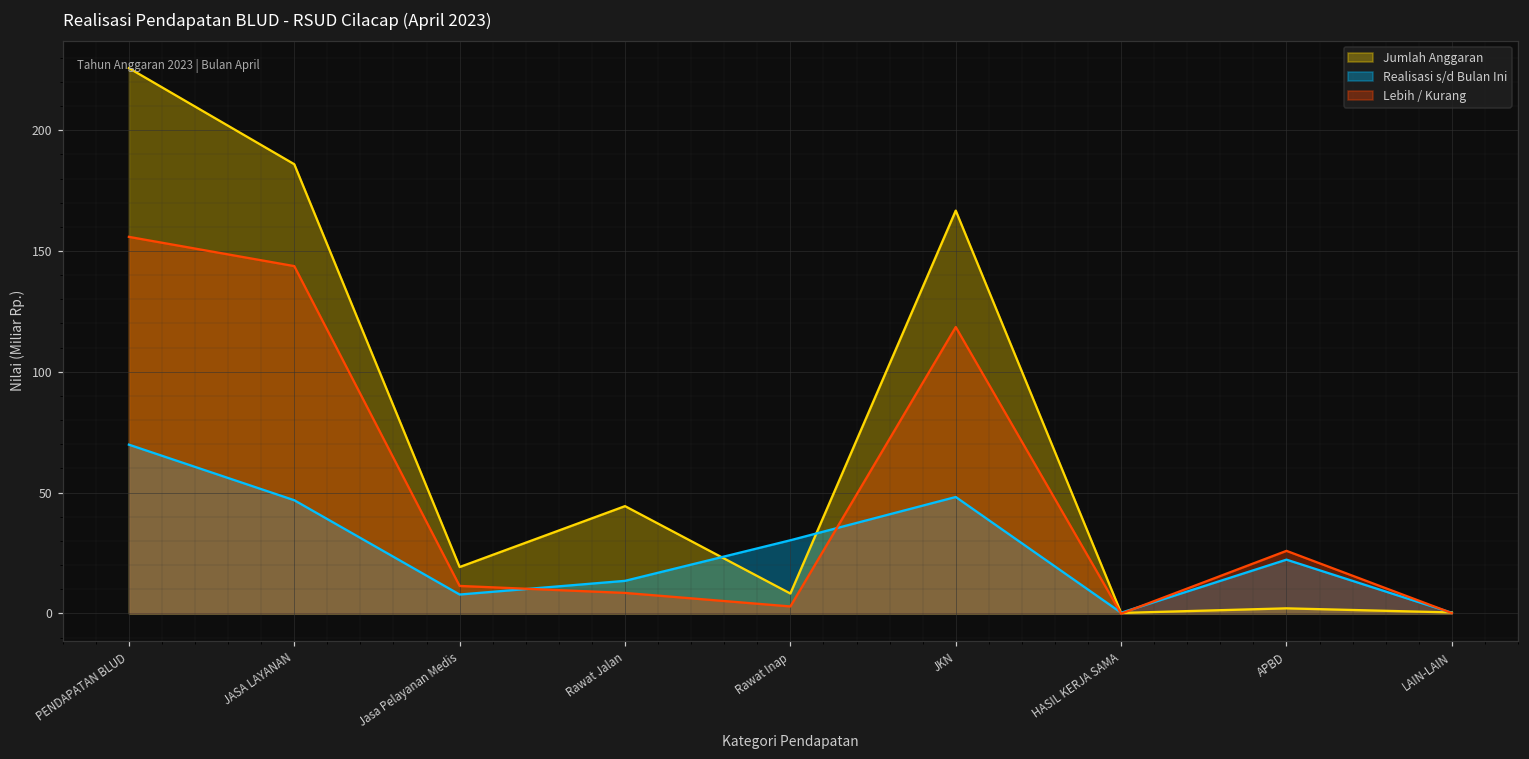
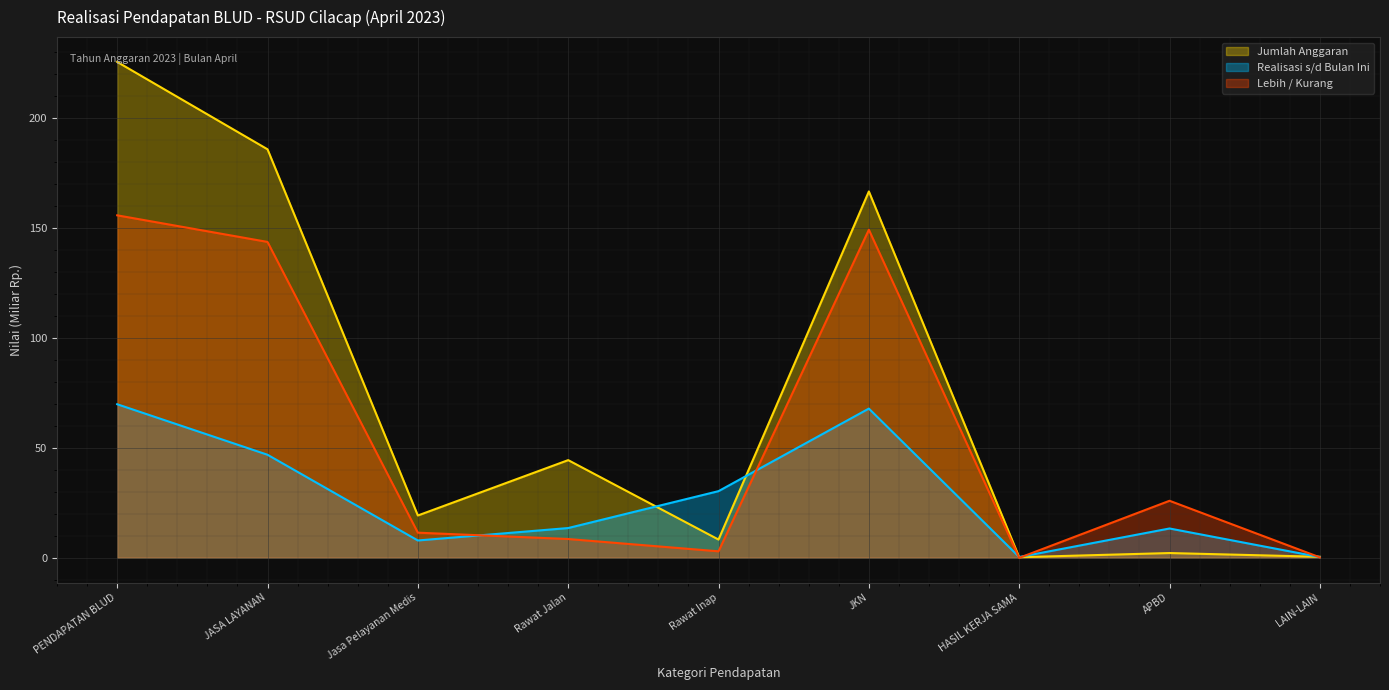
  {
    "Jumlah Anggaran": {
      "JASA LAYANAN": 186,
      "Jasa Pelayanan Medis": 19,
      "Rawat Jalan": 44,
      "Rawat Inap": 8,
      "JKN": 167,
      "APBD": 2
    },
    "Realisasi s/d Bulan Ini": {
      "PENDAPATAN BLUD": 70,
      "JASA LAYANAN": 47,
      "Jasa Pelayanan Medis": 8,
      "Rawat Jalan": 13,
      "Rawat Inap": 30,
-     "JKN": 48,
-     "APBD": 22
+     "JKN": 68,
+     "APBD": 13
    },
    "Lebih / Kurang": {
      "PENDAPATAN BLUD": 156,
      "JASA LAYANAN": 144,
      "Jasa Pelayanan Medis": 11,
      "Rawat Jalan": 8,
      "Rawat Inap": 3,
-     "JKN": 119,
+     "JKN": 149,
      "APBD": 26
    }
  }
